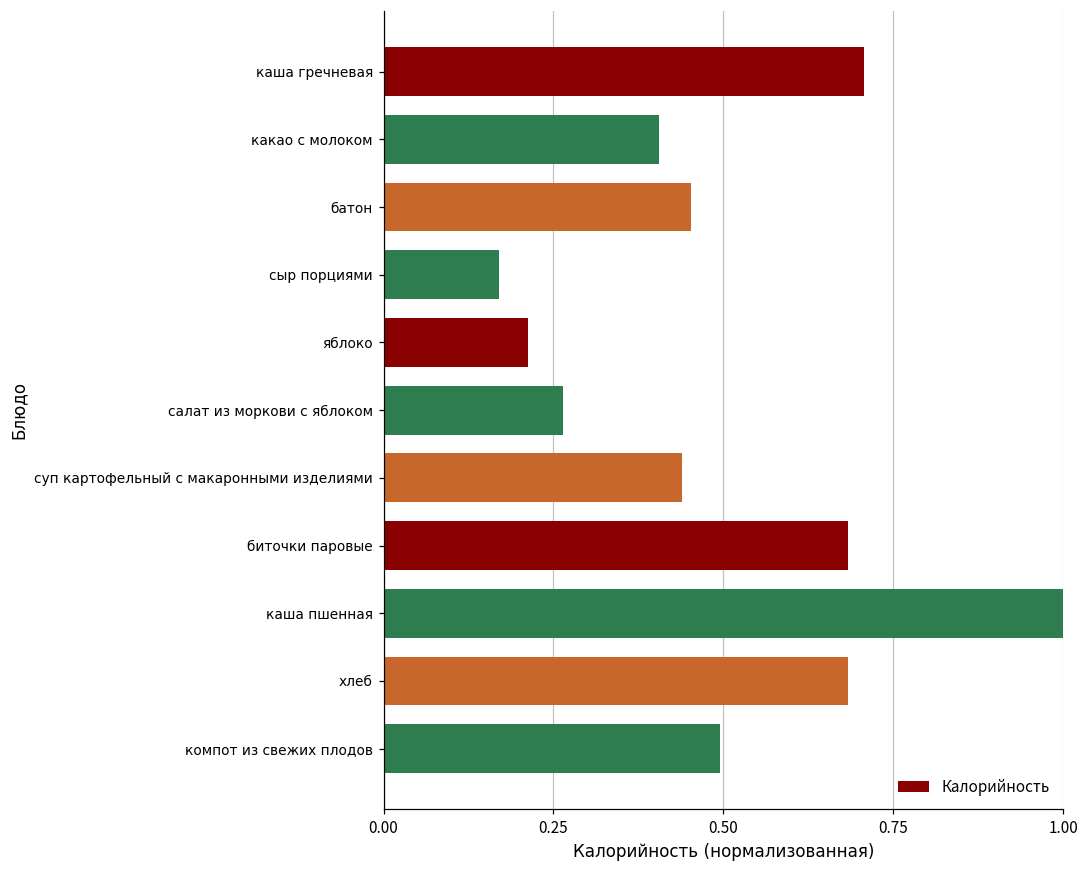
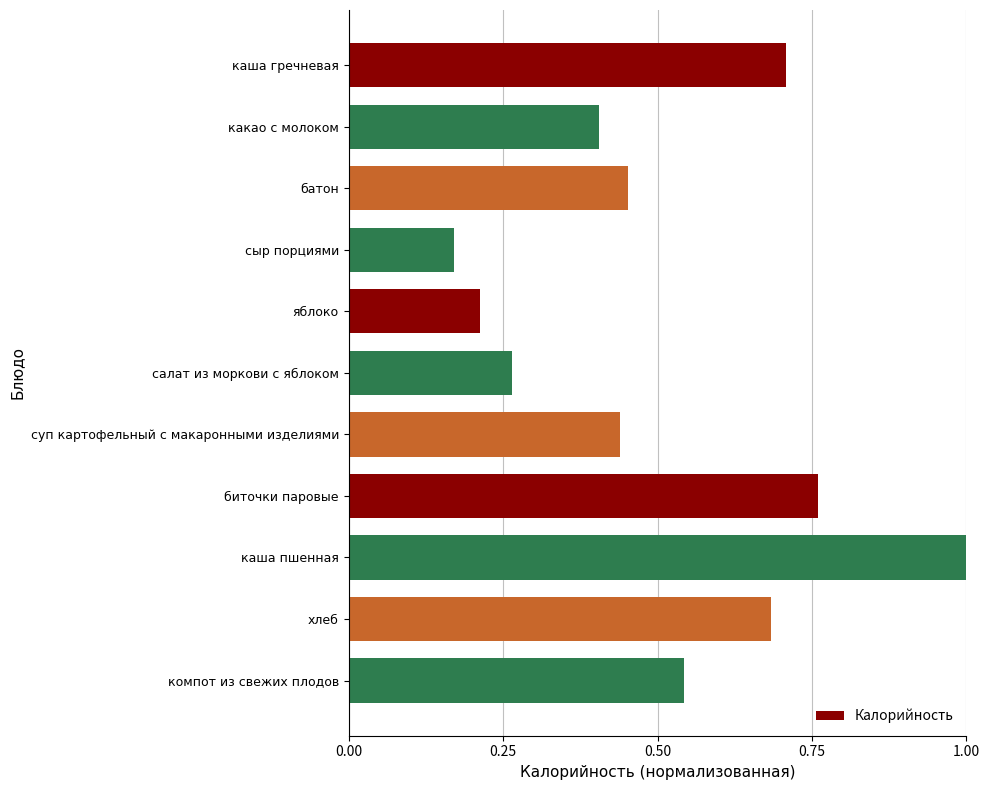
  {
    "каша гречневая": 0.71,
    "какао с молоком": 0.41,
    "батон": 0.45,
    "сыр порциями": 0.17,
    "яблоко": 0.21,
    "салат из моркови с яблоком": 0.26,
    "суп картофельный с макаронными изделиями": 0.44,
-   "биточки паровые": 0.68,
+   "биточки паровые": 0.76,
    "каша пшенная": 1.00,
    "хлеб": 0.68,
-   "компот из свежих плодов": 0.50
+   "компот из свежих плодов": 0.54
  }
